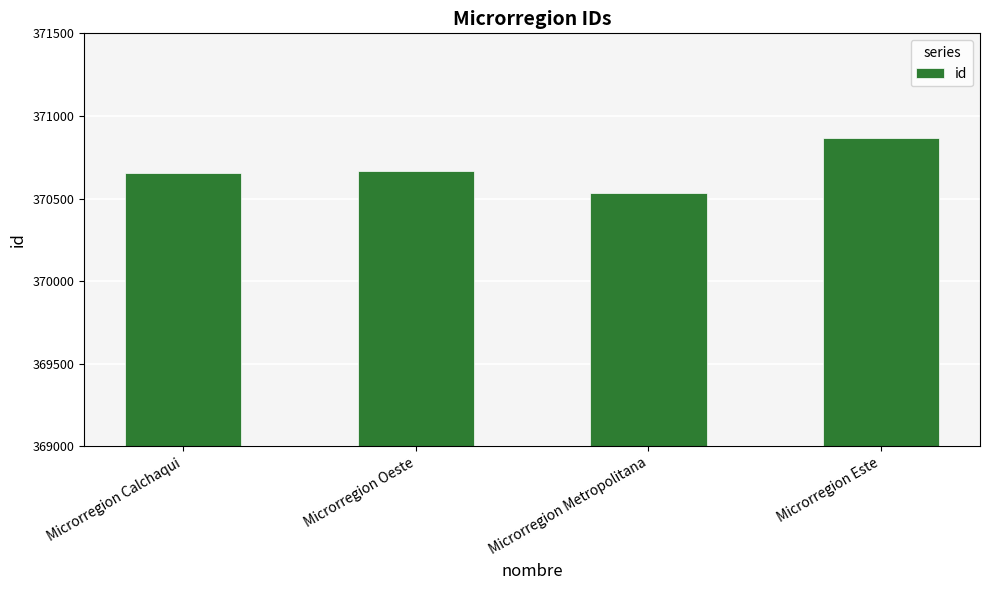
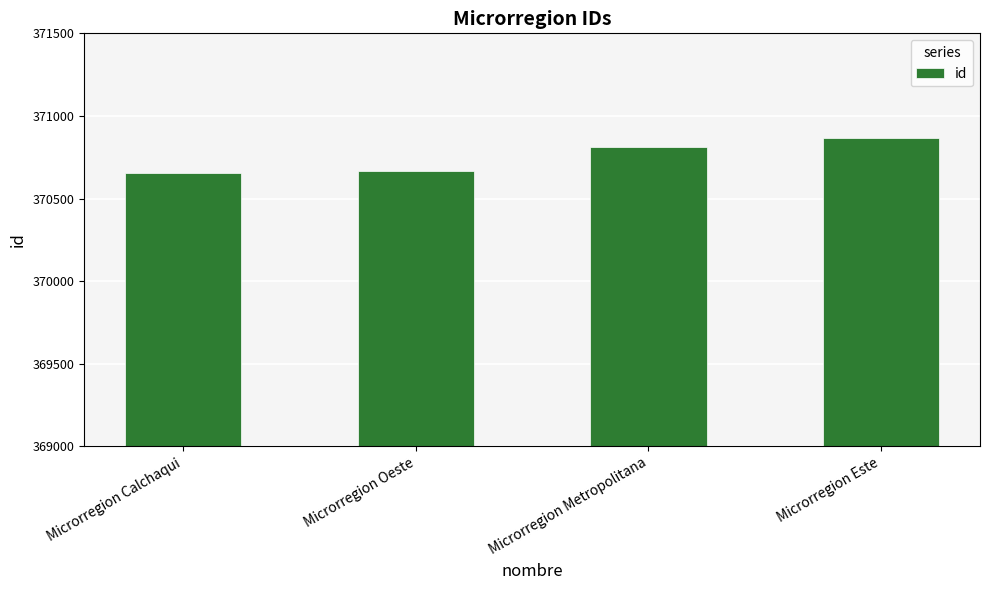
  {
    "Microrregion Calchaqui": 370650,
    "Microrregion Oeste": 370670,
-   "Microrregion Metropolitana": 370530,
+   "Microrregion Metropolitana": 370810,
    "Microrregion Este": 370870
  }
